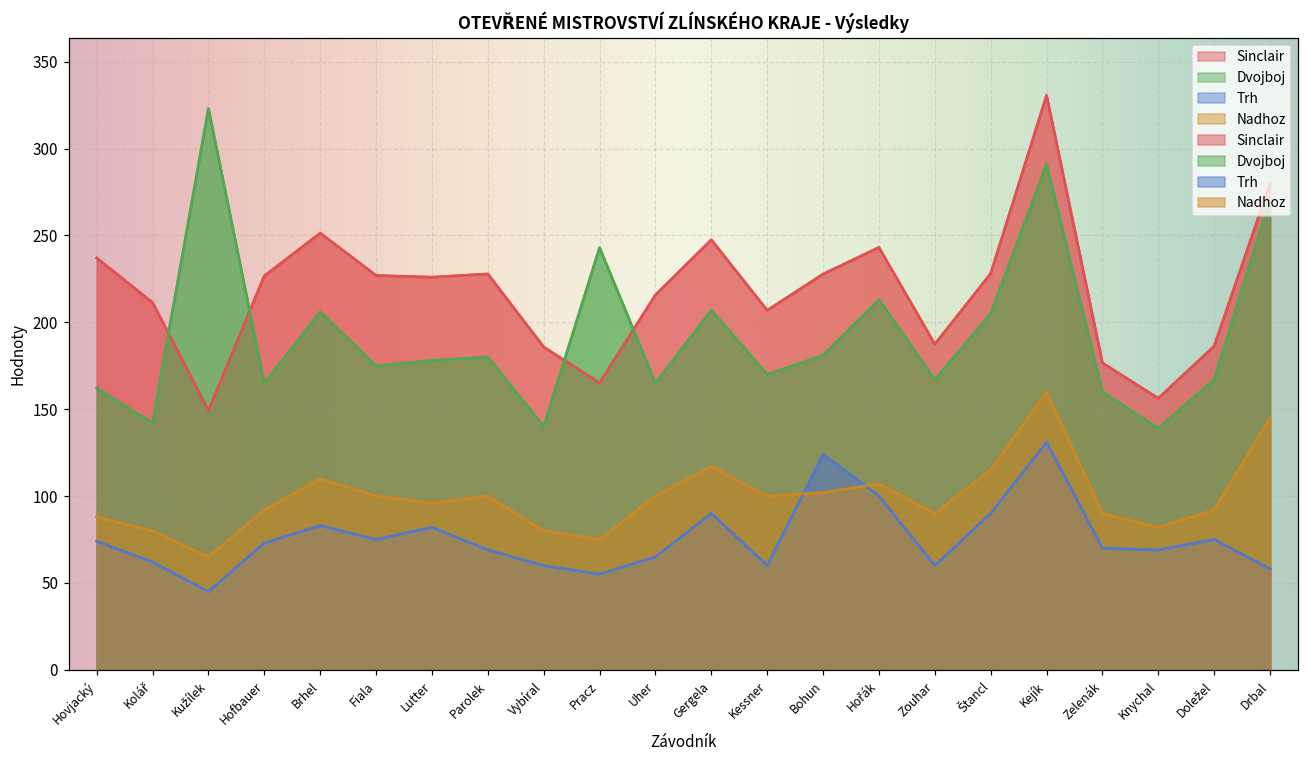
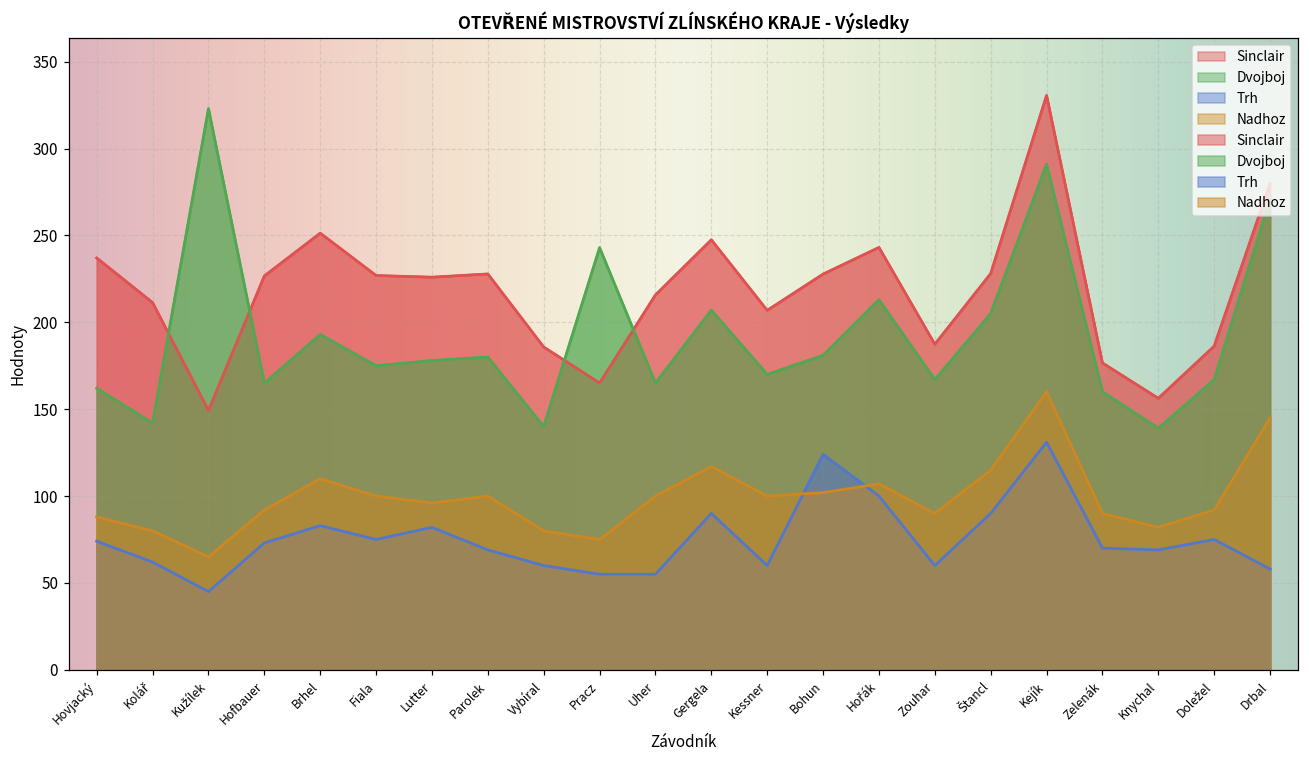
  {
    "Dvojboj": {
      "Hovjacký": 162,
      "Kolář": 142,
      "Kužílek": 323,
      "Hofbauer": 165,
-     "Brhel": 206,
+     "Brhel": 193,
      "Fiala": 175,
      "Lutter": 178,
      "Parolek": 180,
      "Vybíral": 140,
      "Pracz": 243,
      "Uher": 165,
      "Gergela": 207,
      "Kessner": 170,
      "Bohun": 181,
      "Hořák": 213,
      "Zouhar": 167,
      "Štancl": 205,
      "Kejík": 291,
      "Zelenák": 160,
      "Knychal": 139,
      "Doležel": 167
    },
    "Trh": {
      "Hovjacký": 74,
      "Kolář": 62,
      "Kužílek": 45,
      "Hofbauer": 73,
      "Brhel": 83,
      "Fiala": 75,
      "Lutter": 82,
      "Parolek": 69,
      "Vybíral": 60,
      "Pracz": 55,
-     "Uher": 65,
+     "Uher": 55,
      "Gergela": 90,
      "Kessner": 60,
      "Bohun": 124,
      "Hořák": 100,
      "Zouhar": 60,
      "Štancl": 90,
      "Kejík": 131,
      "Zelenák": 70,
      "Knychal": 69,
      "Doležel": 75,
      "Drbal": 58
    }
  }
